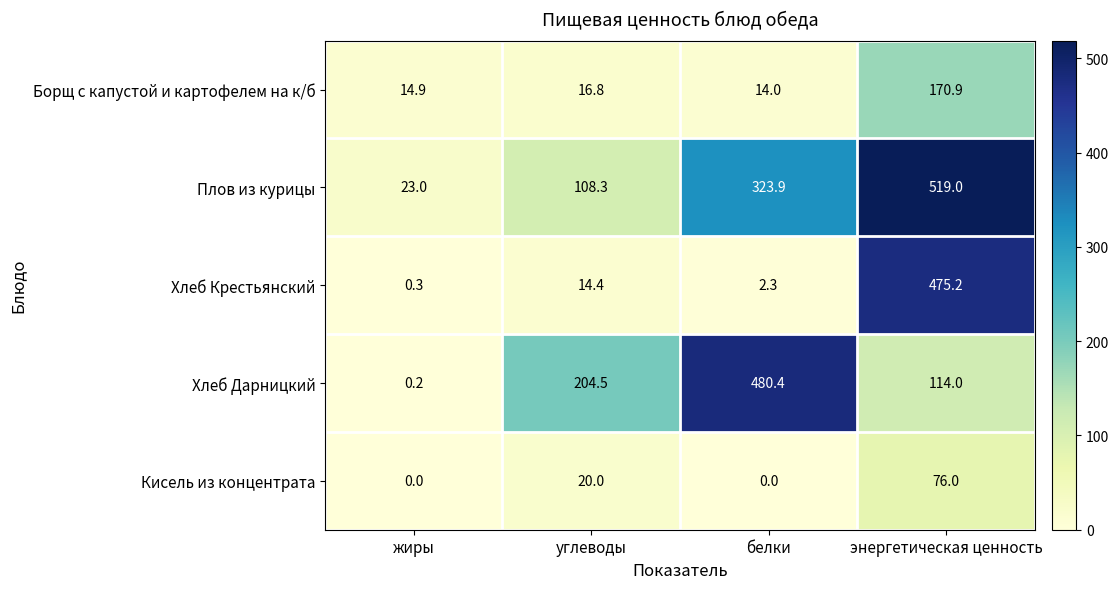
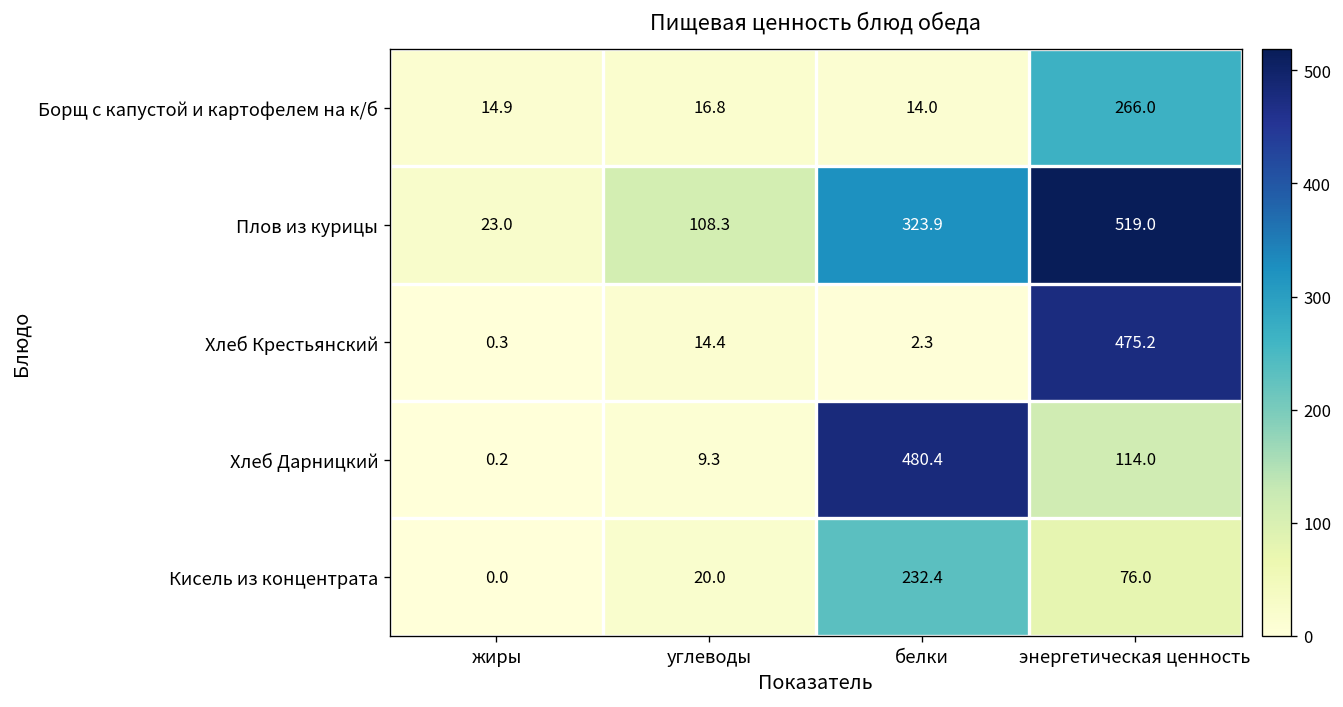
  {
    "Борщ с капустой и картофелем на к/б": {
      "жиры": 14.9,
      "углеводы": 16.8,
      "белки": 14.0,
-     "энергетическая ценность": 170.9
+     "энергетическая ценность": 266.0
    },
    "Плов из курицы": {
      "жиры": 23.0,
      "углеводы": 108.3,
      "белки": 323.9,
      "энергетическая ценность": 519.0
    },
    "Хлеб Крестьянский": {
      "жиры": 0.3,
      "углеводы": 14.4,
      "белки": 2.3,
      "энергетическая ценность": 475.2
    },
    "Хлеб Дарницкий": {
      "жиры": 0.2,
-     "углеводы": 204.5,
+     "углеводы": 9.3,
      "белки": 480.4,
      "энергетическая ценность": 114.0
    },
    "Кисель из концентрата": {
      "жиры": 0.0,
      "углеводы": 20.0,
-     "белки": 0.0,
+     "белки": 232.4,
      "энергетическая ценность": 76.0
    }
  }
